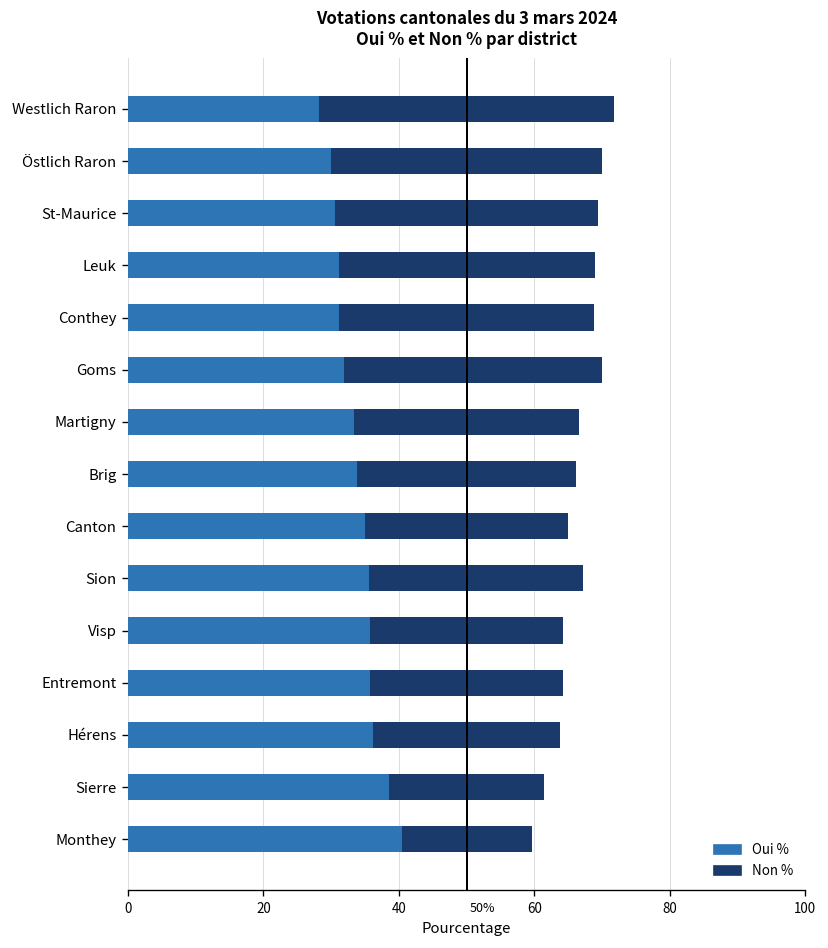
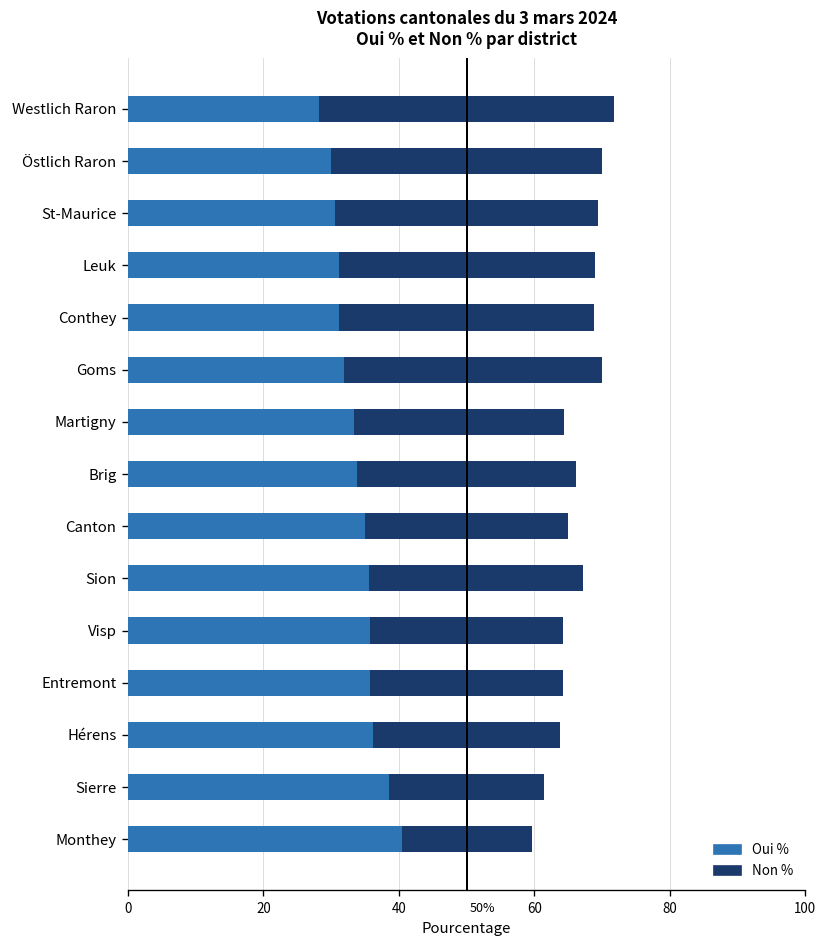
  {
    "Non %": {
      "Westlich Raron": 72,
      "Östlich Raron": 70,
      "St-Maurice": 69,
      "Leuk": 69,
      "Conthey": 69,
      "Goms": 70,
-     "Martigny": 67,
+     "Martigny": 64,
      "Brig": 66,
      "Canton": 65,
      "Sion": 67,
      "Visp": 64,
      "Entremont": 64,
      "Hérens": 64,
      "Sierre": 61,
      "Monthey": 60
    }
  }
